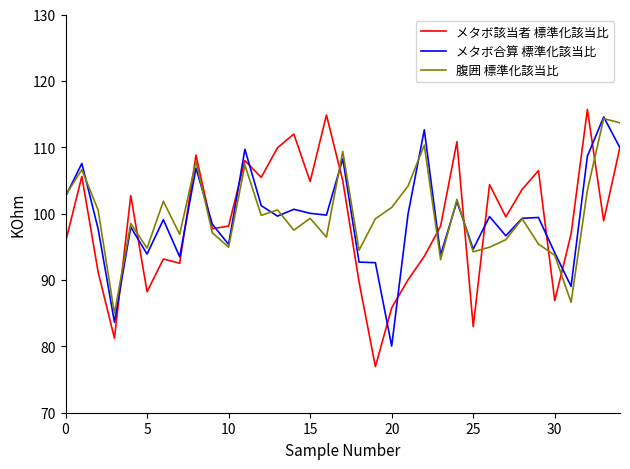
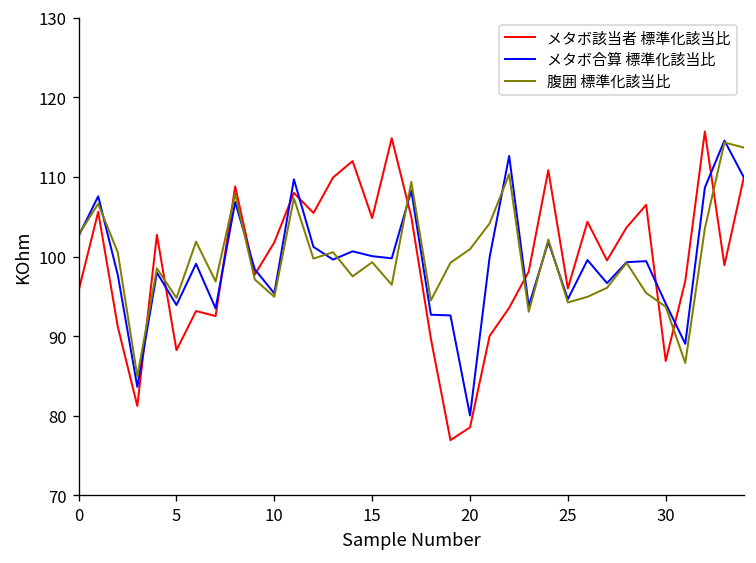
  {
    "メタボ該当者 標準化該当比": {
      "0": 96,
      "5": 88,
-     "10": 98,
+     "10": 102,
      "15": 105,
-     "20": 86,
-     "25": 83,
+     "20": 79,
+     "25": 96,
      "30": 87
    },
    "メタボ合算 標準化該当比": {
      "5": 94,
      "10": 95,
      "15": 100,
      "20": 80,
      "25": 95
    },
    "腹囲 標準化該当比": {
      "5": 95,
      "10": 95,
      "15": 99,
      "20": 101,
      "25": 94
    }
  }
